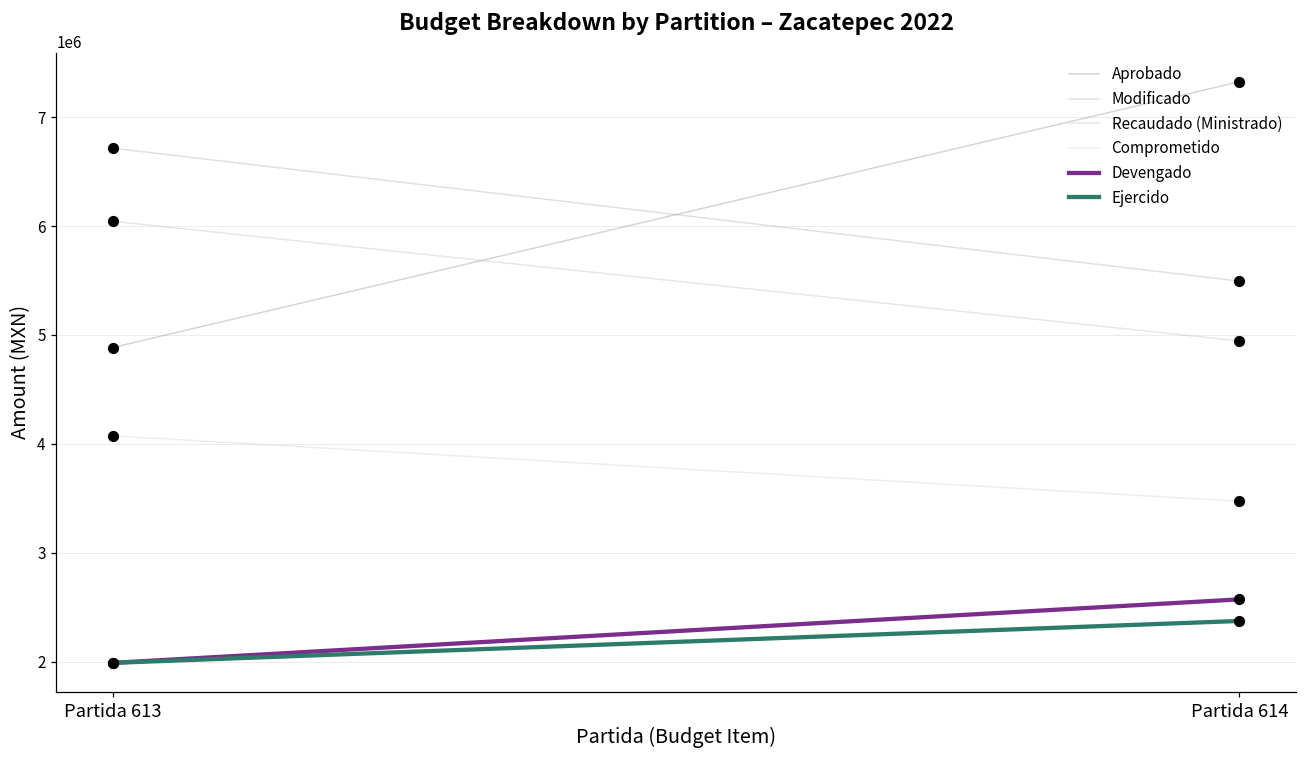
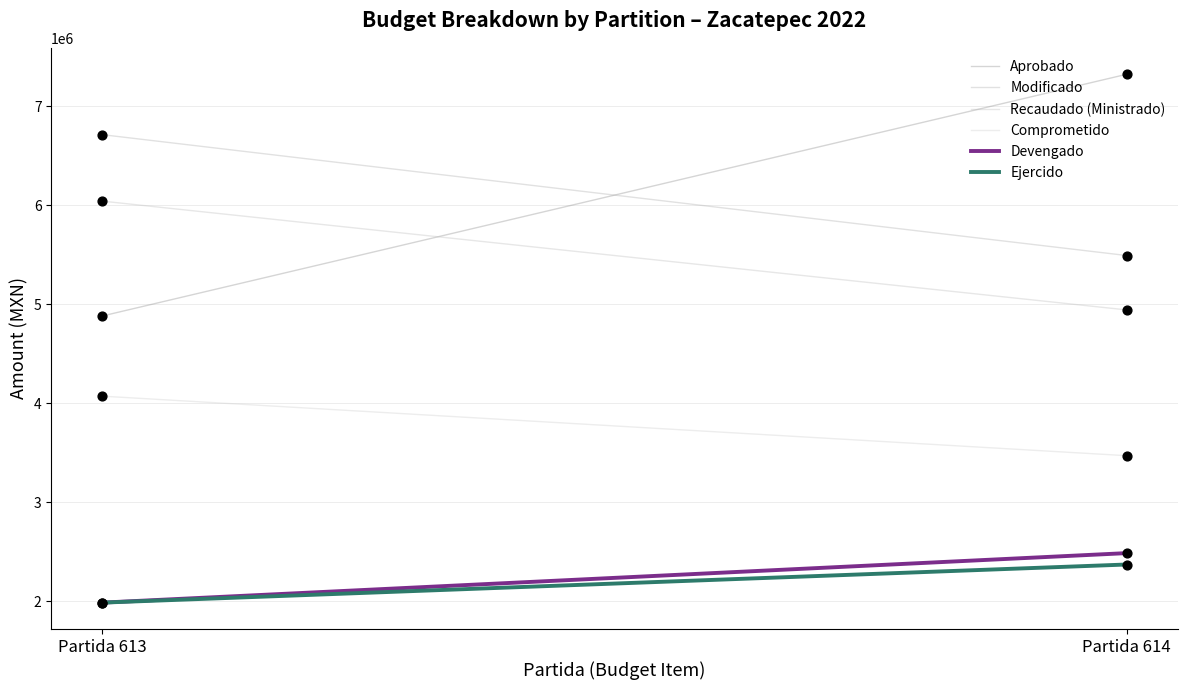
  {
    "Devengado": {
-     "Partida 614": 2600000
+     "Partida 614": 2500000
    },
    "Ejercido": {
      "Partida 614": 2400000
    }
  }
